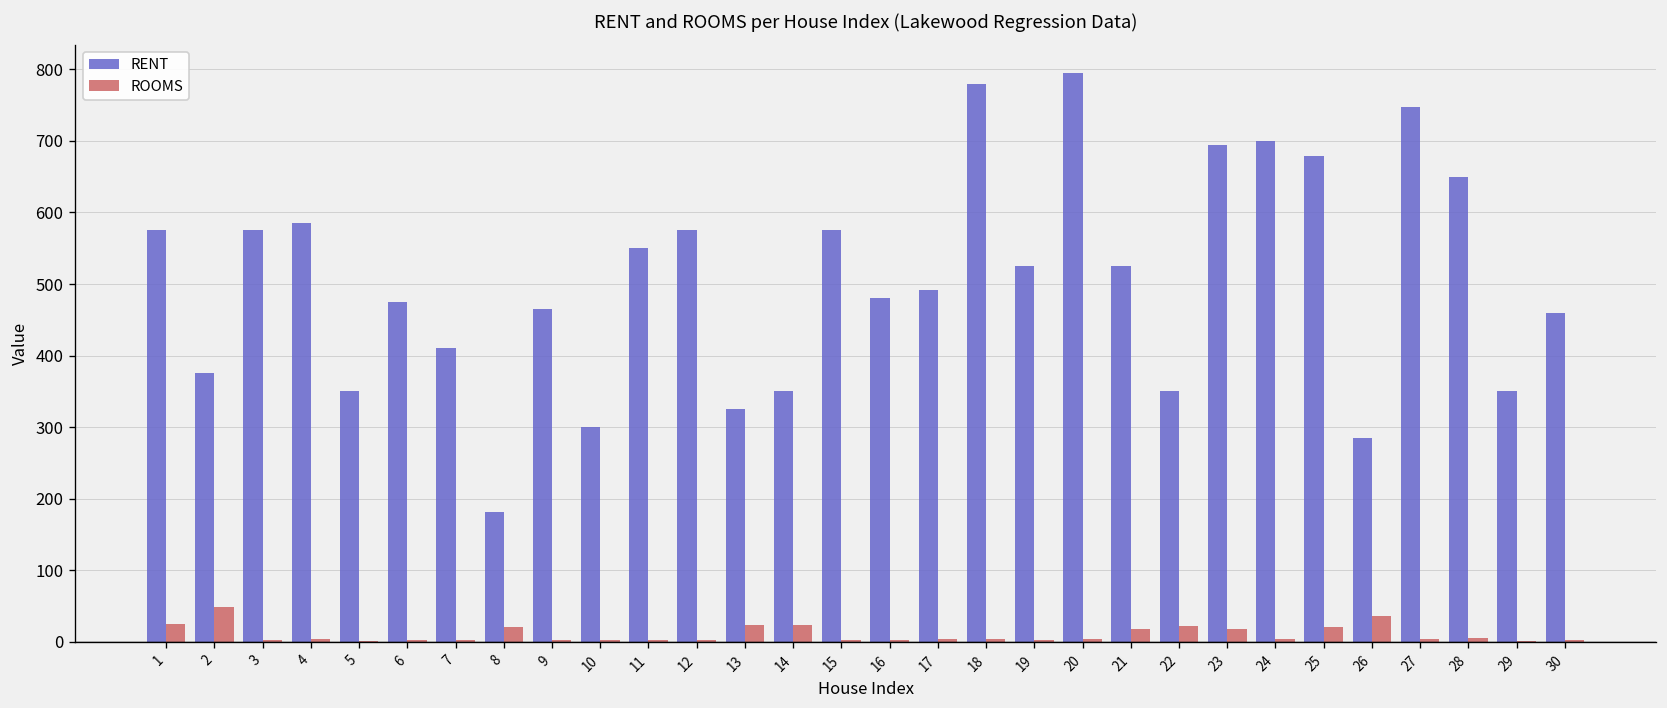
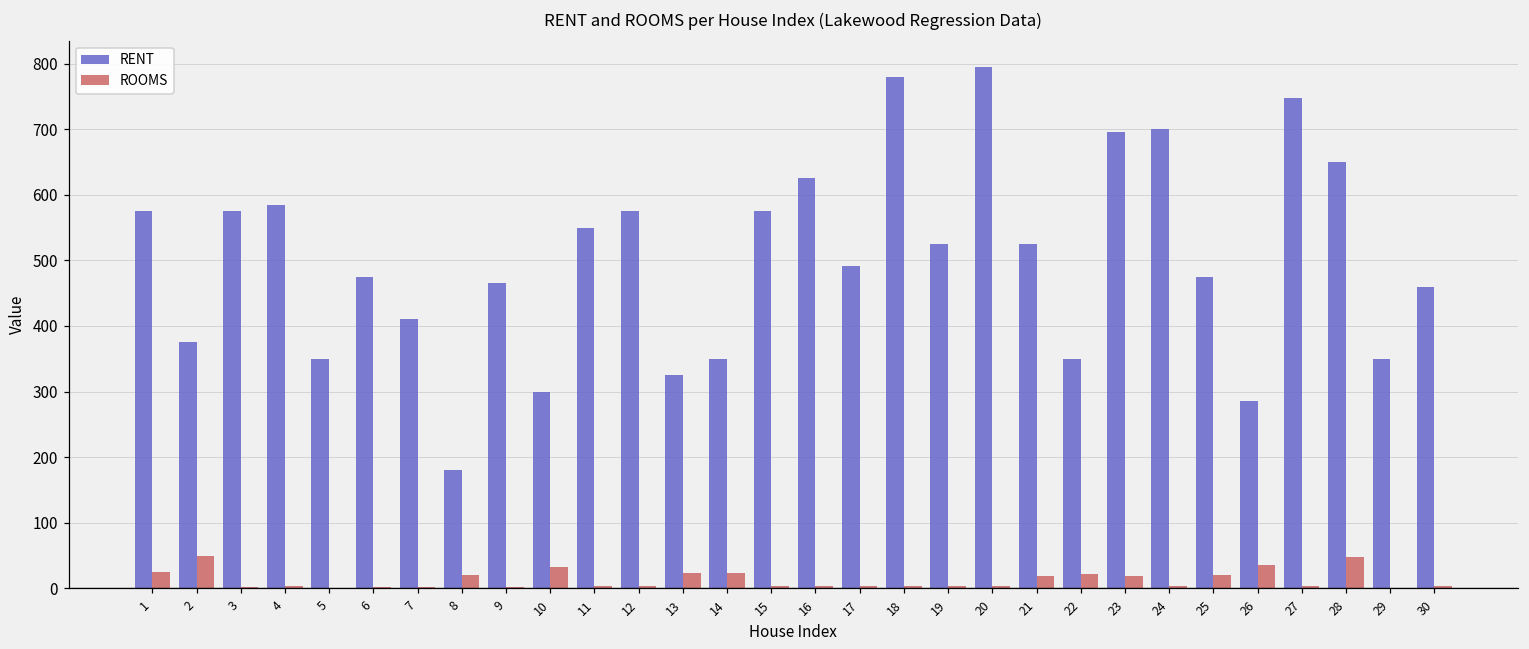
  {
    "RENT": {
      "1": 580,
      "2": 380,
      "3": 580,
      "4": 590,
      "5": 350,
      "6": 480,
      "7": 410,
      "8": 180,
      "9": 470,
      "10": 300,
      "11": 550,
      "12": 580,
      "13": 330,
      "14": 350,
      "15": 580,
-     "16": 480,
+     "16": 630,
      "17": 490,
      "18": 780,
      "19": 530,
      "20": 800,
      "21": 530,
      "22": 350,
      "23": 700,
      "24": 700,
-     "25": 680,
+     "25": 480,
      "26": 290,
      "27": 750,
      "28": 650,
      "29": 350,
      "30": 460
    },
    "ROOMS": {
      "1": 30,
      "2": 50,
      "8": 20,
-     "10": 0,
+     "10": 30,
      "13": 20,
      "14": 20,
      "21": 20,
      "22": 20,
      "23": 20,
      "25": 20,
      "26": 40,
-     "28": 10
+     "28": 50
    }
  }
